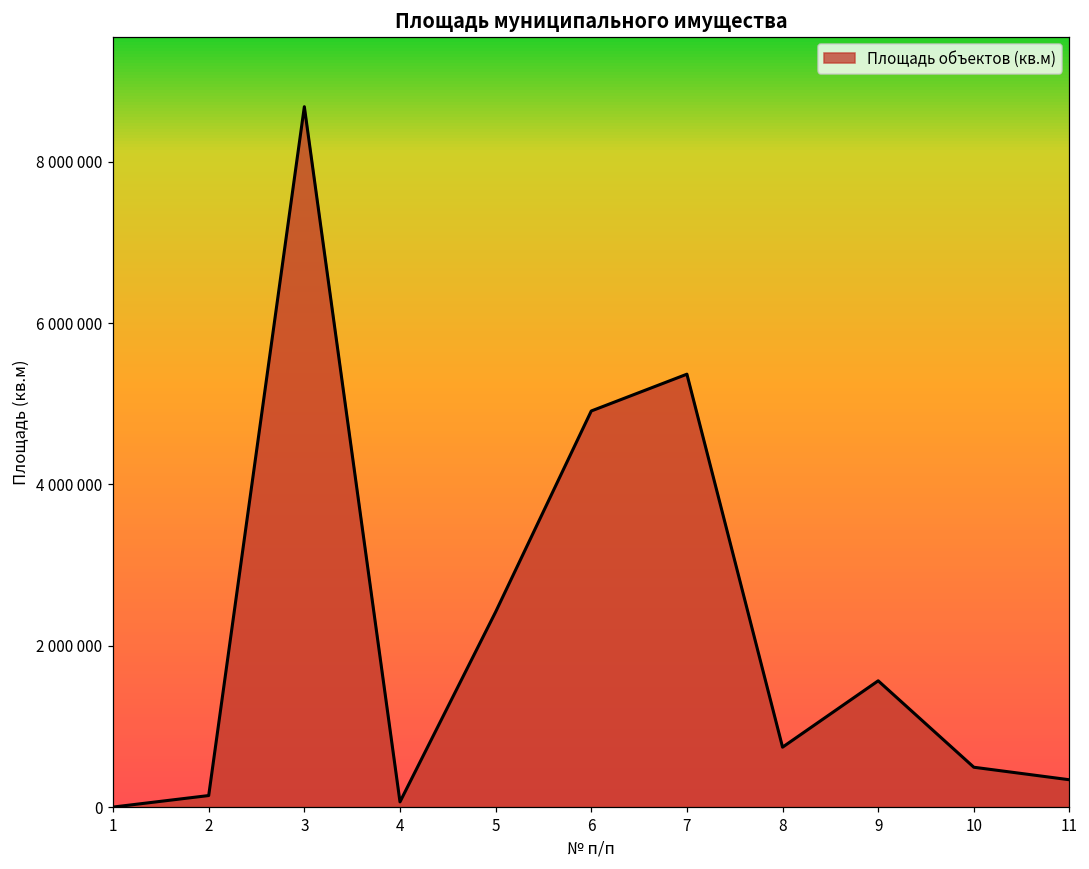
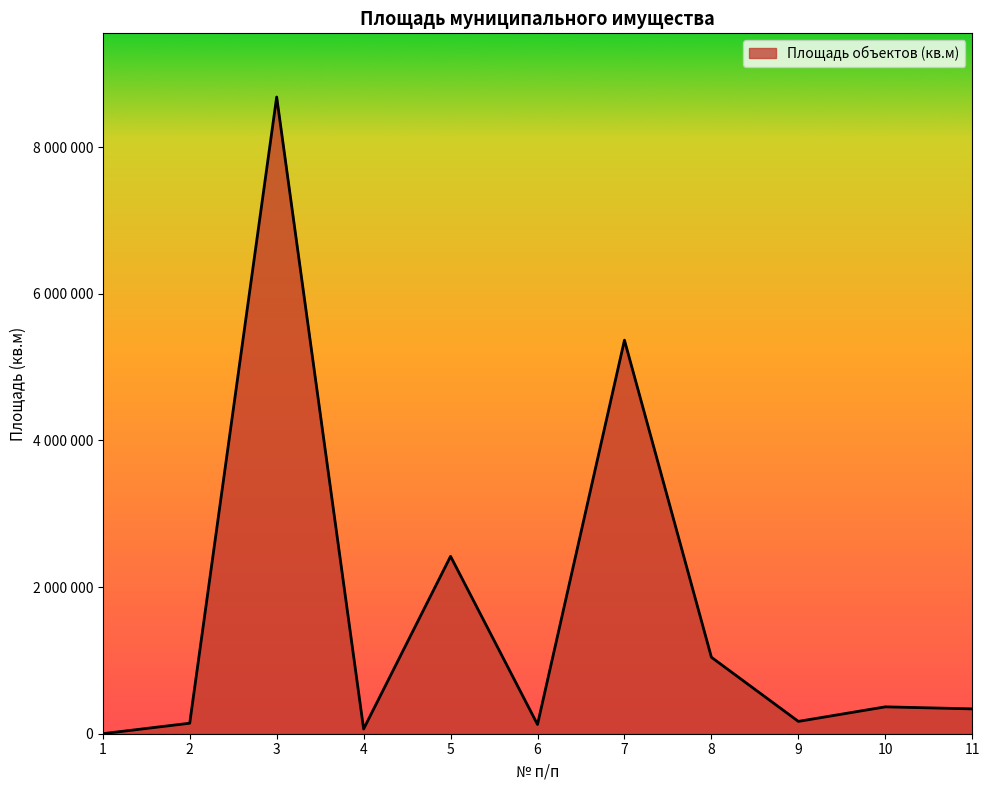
  {
    "1": 0,
    "2": 100000,
    "3": 8700000,
    "4": 100000,
    "5": 2400000,
-   "6": 4900000,
+   "6": 100000,
    "7": 5400000,
-   "8": 700000,
-   "9": 1600000,
-   "10": 500000,
+   "8": 1000000,
+   "9": 200000,
+   "10": 400000,
    "11": 300000
  }
